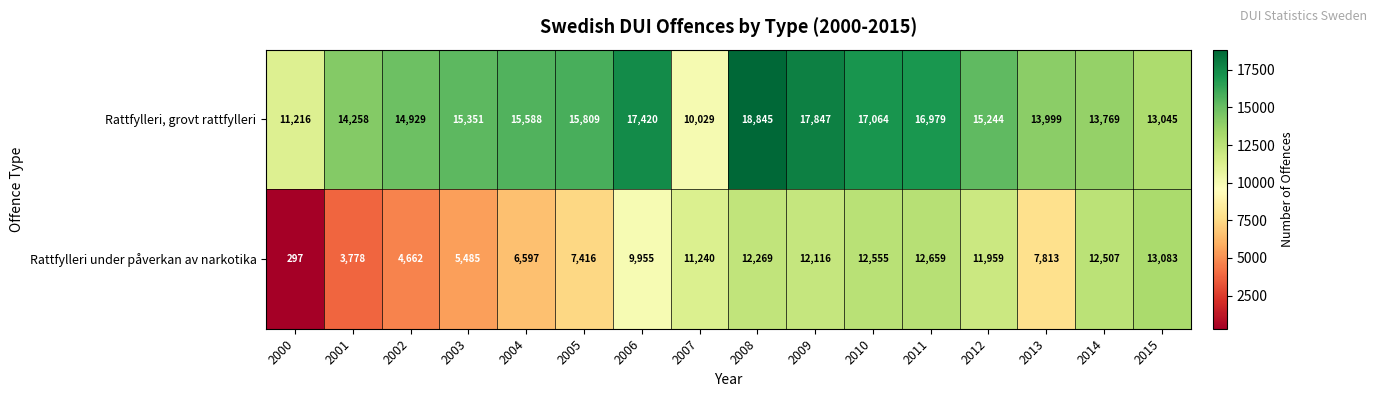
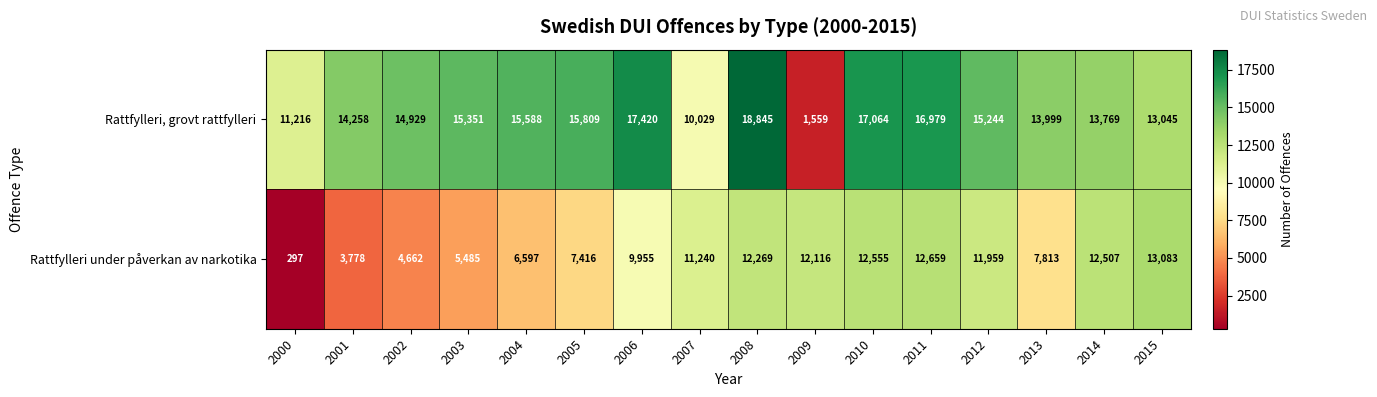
  {
    "Rattfylleri, grovt rattfylleri": {
      "2000": "11,216",
      "2001": "14,258",
      "2002": "14,929",
      "2003": "15,351",
      "2004": "15,588",
      "2005": "15,809",
      "2006": "17,420",
      "2007": "10,029",
      "2008": "18,845",
-     "2009": "17,847",
+     "2009": "1,559",
      "2010": "17,064",
      "2011": "16,979",
      "2012": "15,244",
      "2013": "13,999",
      "2014": "13,769",
      "2015": "13,045"
    },
    "Rattfylleri under påverkan av narkotika": {
      "2000": "297",
      "2001": "3,778",
      "2002": "4,662",
      "2003": "5,485",
      "2004": "6,597",
      "2005": "7,416",
      "2006": "9,955",
      "2007": "11,240",
      "2008": "12,269",
      "2009": "12,116",
      "2010": "12,555",
      "2011": "12,659",
      "2012": "11,959",
      "2013": "7,813",
      "2014": "12,507",
      "2015": "13,083"
    }
  }
